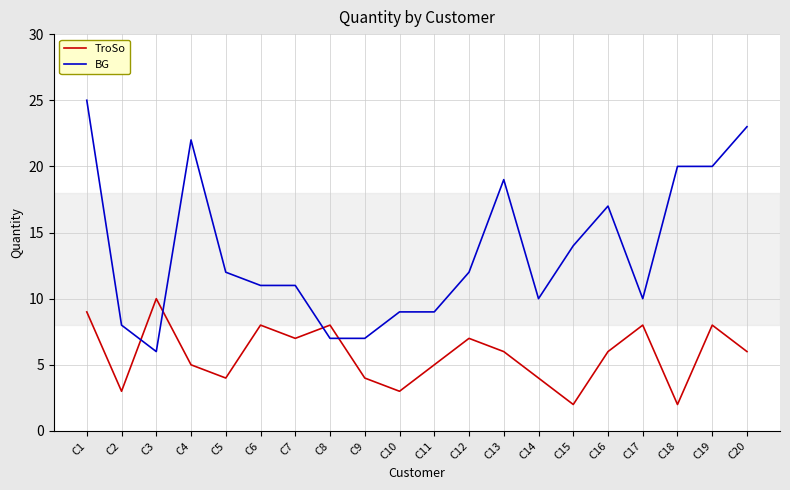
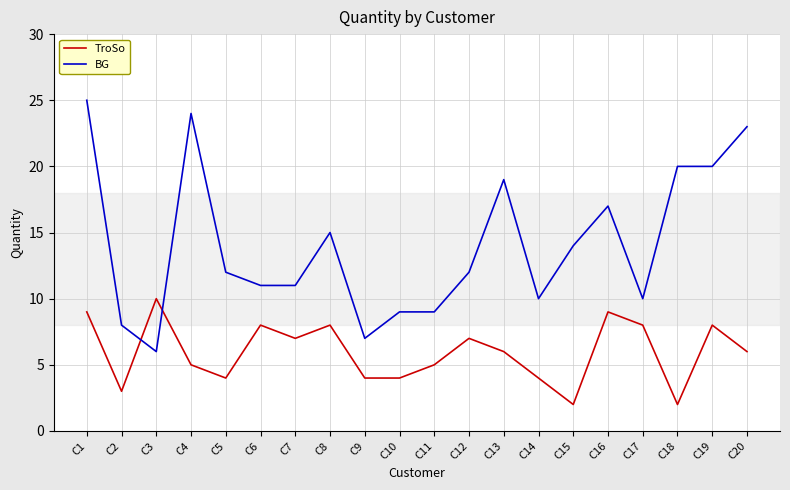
  {
    "TroSo": {
      "C1": 9,
      "C2": 3,
      "C3": 10,
      "C4": 5,
      "C5": 4,
      "C6": 8,
      "C7": 7,
      "C8": 8,
      "C9": 4,
-     "C10": 3,
+     "C10": 4,
      "C11": 5,
      "C12": 7,
      "C13": 6,
      "C14": 4,
      "C15": 2,
-     "C16": 6,
+     "C16": 9,
      "C17": 8,
      "C18": 2,
      "C19": 8,
      "C20": 6
    },
    "BG": {
      "C1": 25,
      "C2": 8,
      "C3": 6,
-     "C4": 22,
+     "C4": 24,
      "C5": 12,
      "C6": 11,
      "C7": 11,
-     "C8": 7,
+     "C8": 15,
      "C9": 7,
      "C10": 9,
      "C11": 9,
      "C12": 12,
      "C13": 19,
      "C14": 10,
      "C15": 14,
      "C16": 17,
      "C17": 10,
      "C18": 20,
      "C19": 20,
      "C20": 23
    }
  }
